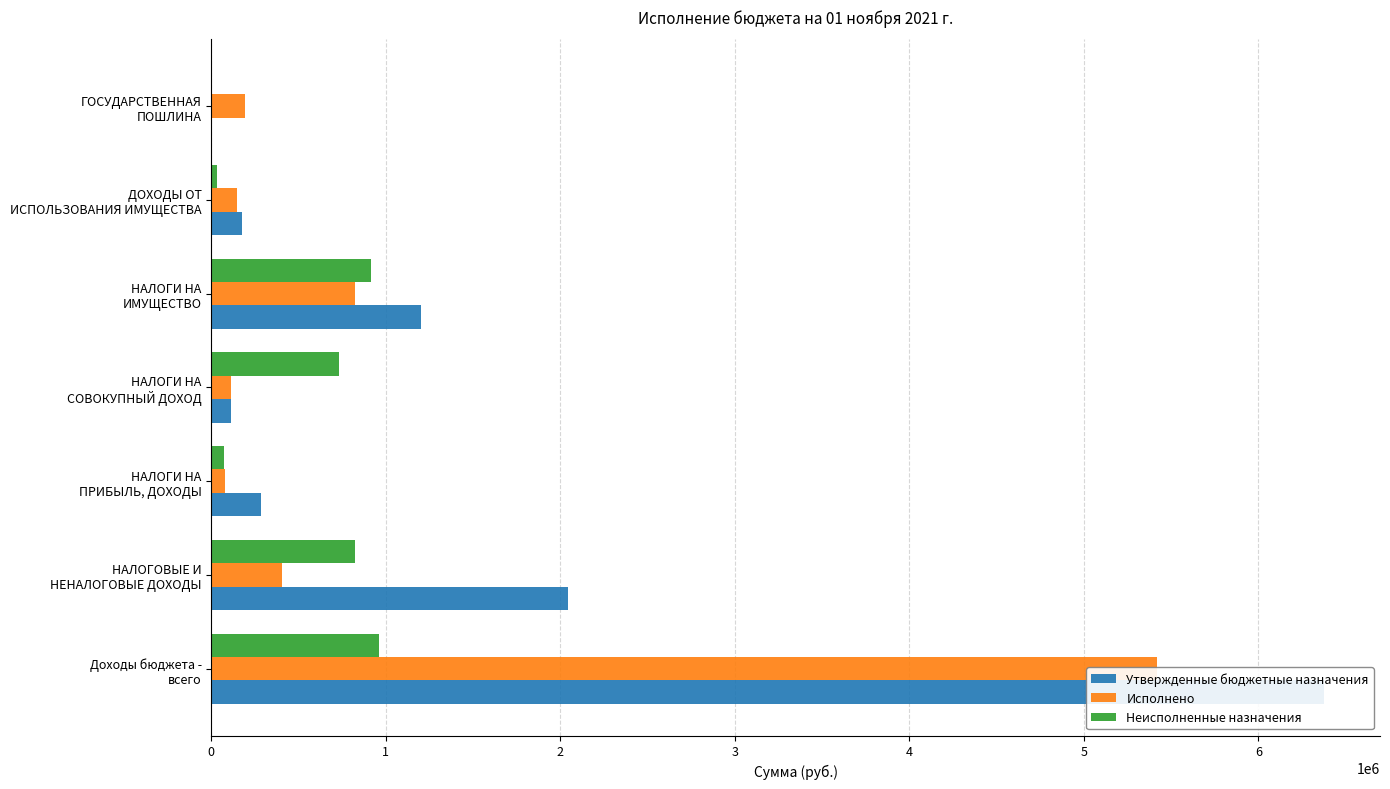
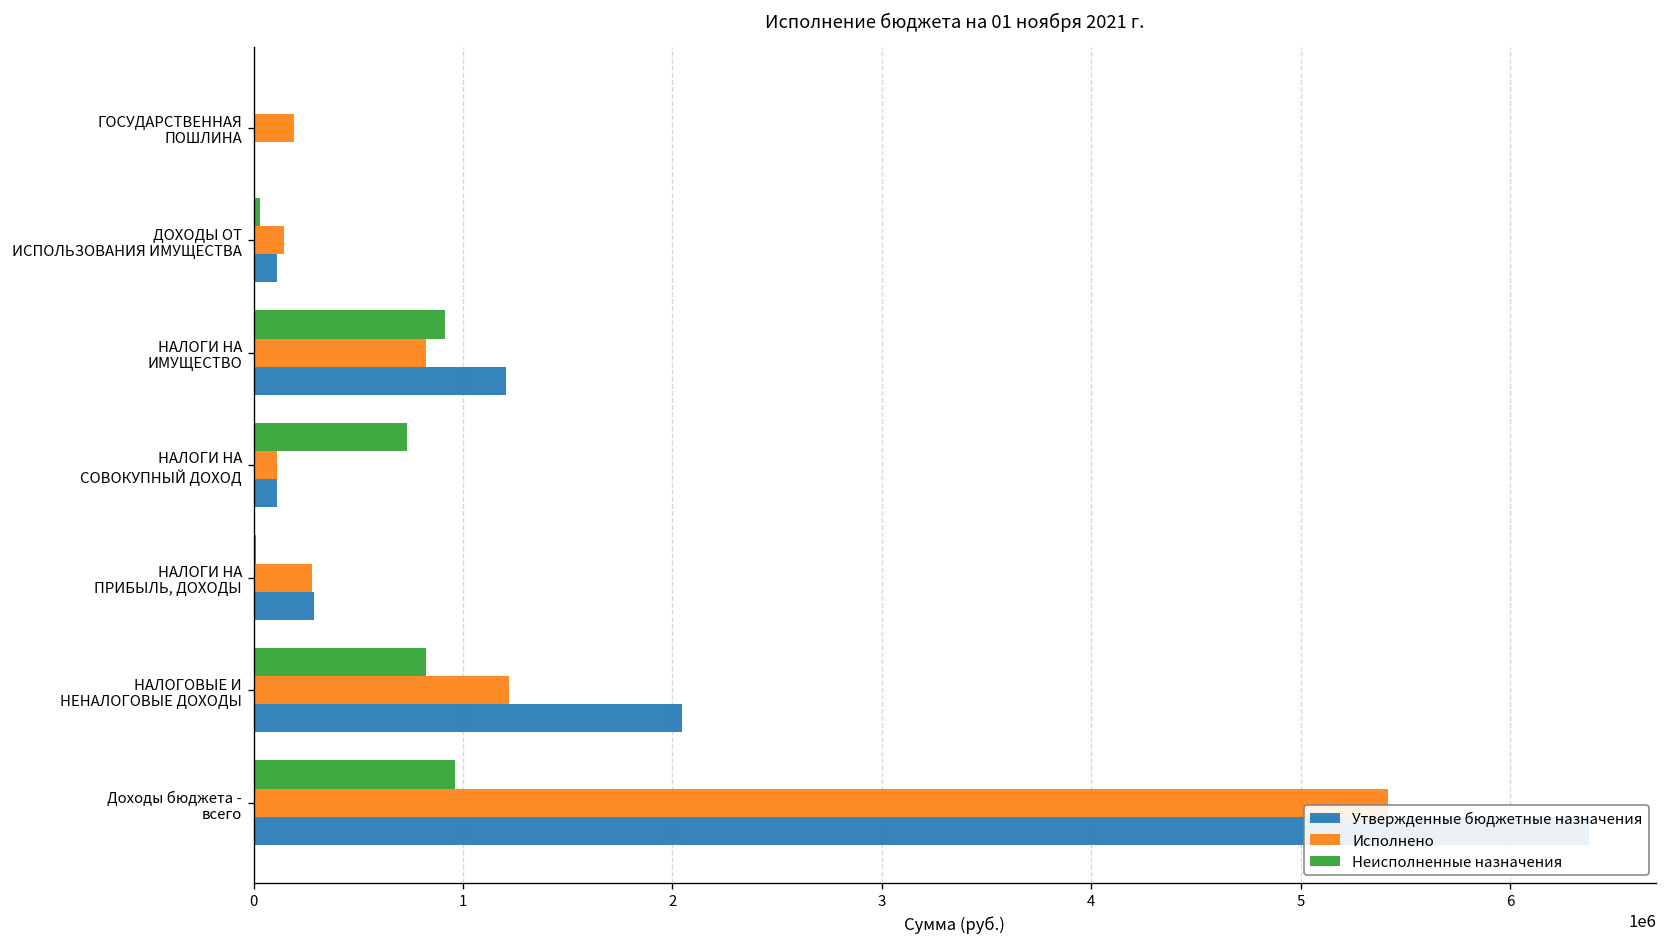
  {
    "Утвержденные бюджетные назначения": {
-     "ДОХОДЫ ОТ ИСПОЛЬЗОВАНИЯ ИМУЩЕСТВА": 180000,
+     "ДОХОДЫ ОТ ИСПОЛЬЗОВАНИЯ ИМУЩЕСТВА": 110000,
      "НАЛОГИ НА ИМУЩЕСТВО": 1200000,
      "НАЛОГИ НА СОВОКУПНЫЙ ДОХОД": 110000,
      "НАЛОГИ НА ПРИБЫЛЬ, ДОХОДЫ": 290000,
      "НАЛОГОВЫЕ И НЕНАЛОГОВЫЕ ДОХОДЫ": 2040000
    },
    "Исполнено": {
      "ГОСУДАРСТВЕННАЯ ПОШЛИНА": 190000,
      "ДОХОДЫ ОТ ИСПОЛЬЗОВАНИЯ ИМУЩЕСТВА": 150000,
      "НАЛОГИ НА ИМУЩЕСТВО": 820000,
      "НАЛОГИ НА СОВОКУПНЫЙ ДОХОД": 110000,
-     "НАЛОГИ НА ПРИБЫЛЬ, ДОХОДЫ": 80000,
-     "НАЛОГОВЫЕ И НЕНАЛОГОВЫЕ ДОХОДЫ": 410000
+     "НАЛОГИ НА ПРИБЫЛЬ, ДОХОДЫ": 280000,
+     "НАЛОГОВЫЕ И НЕНАЛОГОВЫЕ ДОХОДЫ": 1220000
    },
    "Неисполненные назначения": {
      "ГОСУДАРСТВЕННАЯ ПОШЛИНА": 0,
      "ДОХОДЫ ОТ ИСПОЛЬЗОВАНИЯ ИМУЩЕСТВА": 30000,
      "НАЛОГИ НА ИМУЩЕСТВО": 910000,
      "НАЛОГИ НА СОВОКУПНЫЙ ДОХОД": 730000,
-     "НАЛОГИ НА ПРИБЫЛЬ, ДОХОДЫ": 70000,
+     "НАЛОГИ НА ПРИБЫЛЬ, ДОХОДЫ": 10000,
      "НАЛОГОВЫЕ И НЕНАЛОГОВЫЕ ДОХОДЫ": 820000,
      "Доходы бюджета - всего": 960000
    }
  }
